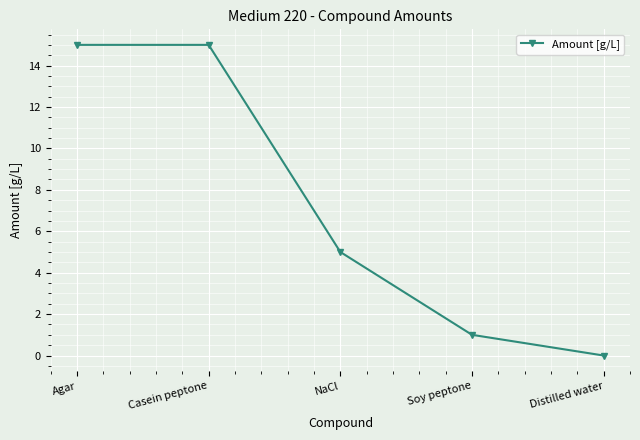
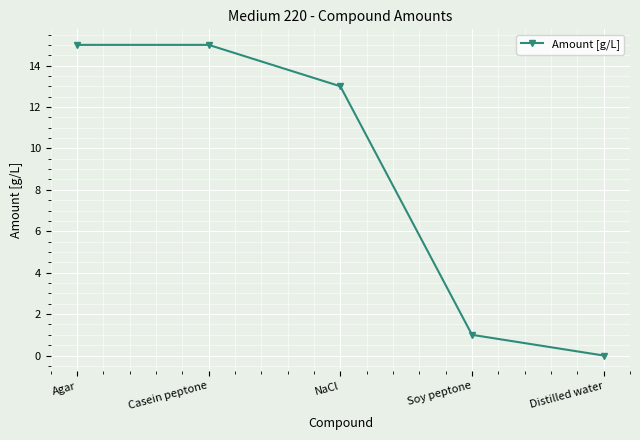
  {
    "Agar": 15,
    "Casein peptone": 15,
-   "NaCl": 5,
+   "NaCl": 13,
    "Soy peptone": 1,
    "Distilled water": 0
  }
